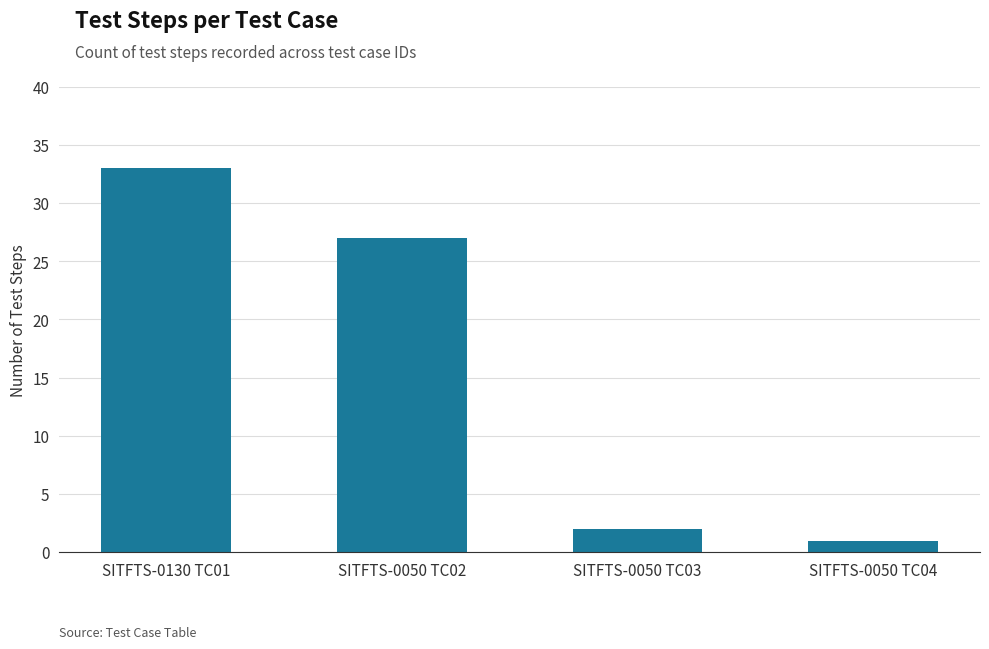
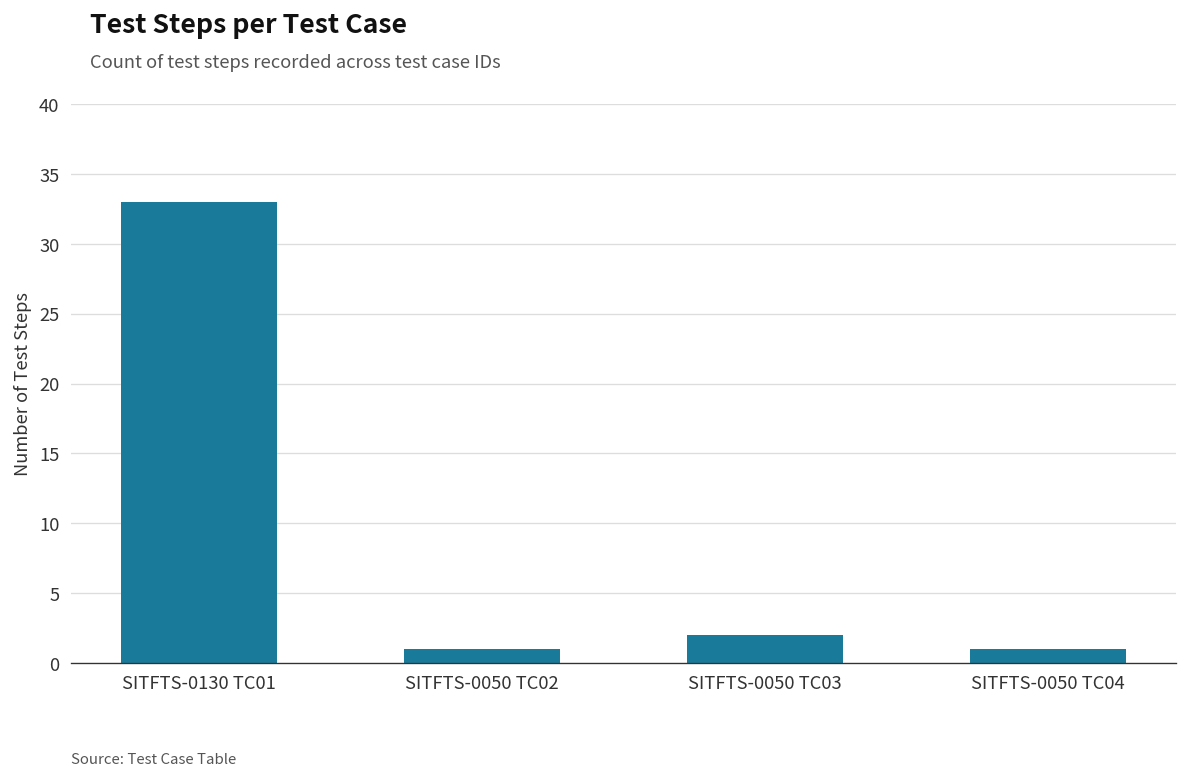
  {
    "SITFTS-0130 TC01": 33,
-   "SITFTS-0050 TC02": 27,
+   "SITFTS-0050 TC02": 1,
    "SITFTS-0050 TC03": 2,
    "SITFTS-0050 TC04": 1
  }
